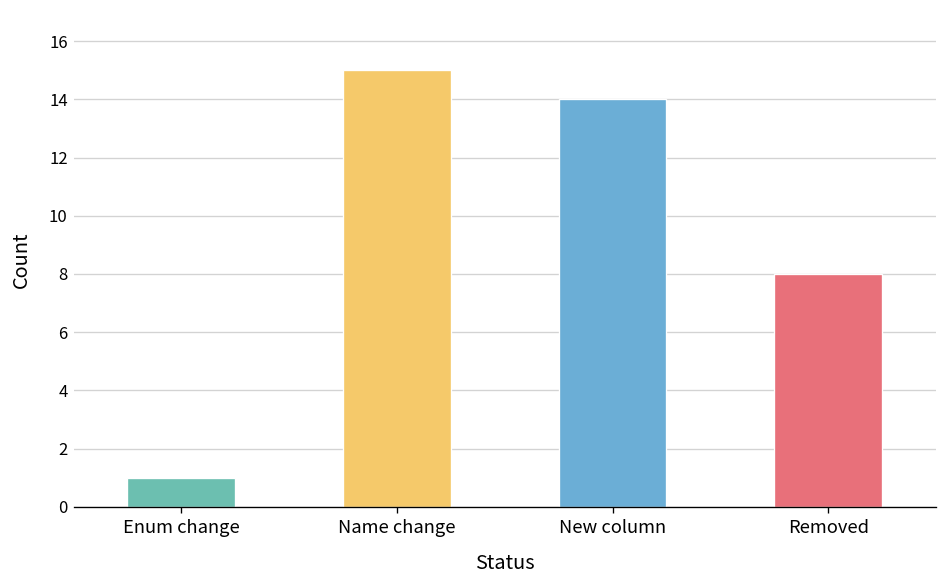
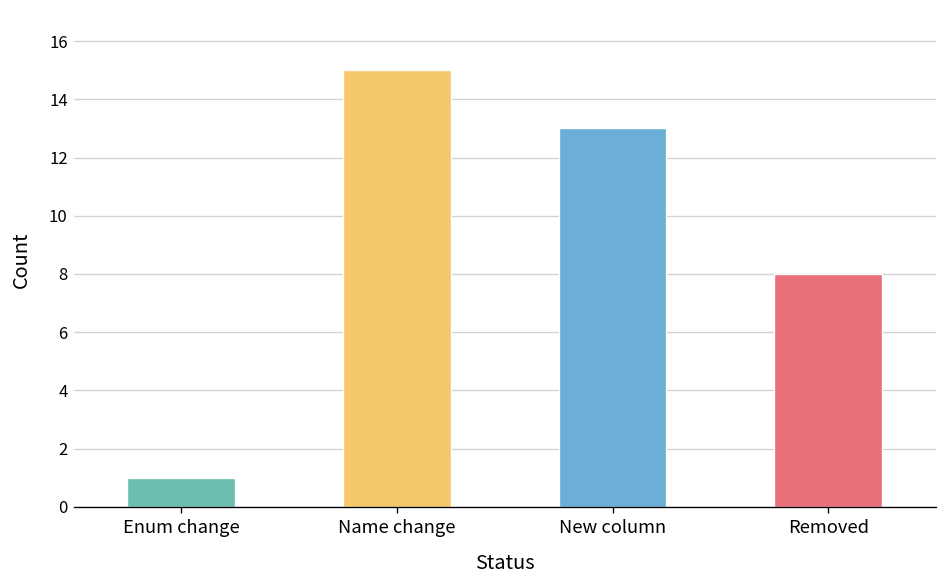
  {
    "Enum change": 1,
    "Name change": 15,
-   "New column": 14,
+   "New column": 13,
    "Removed": 8
  }
